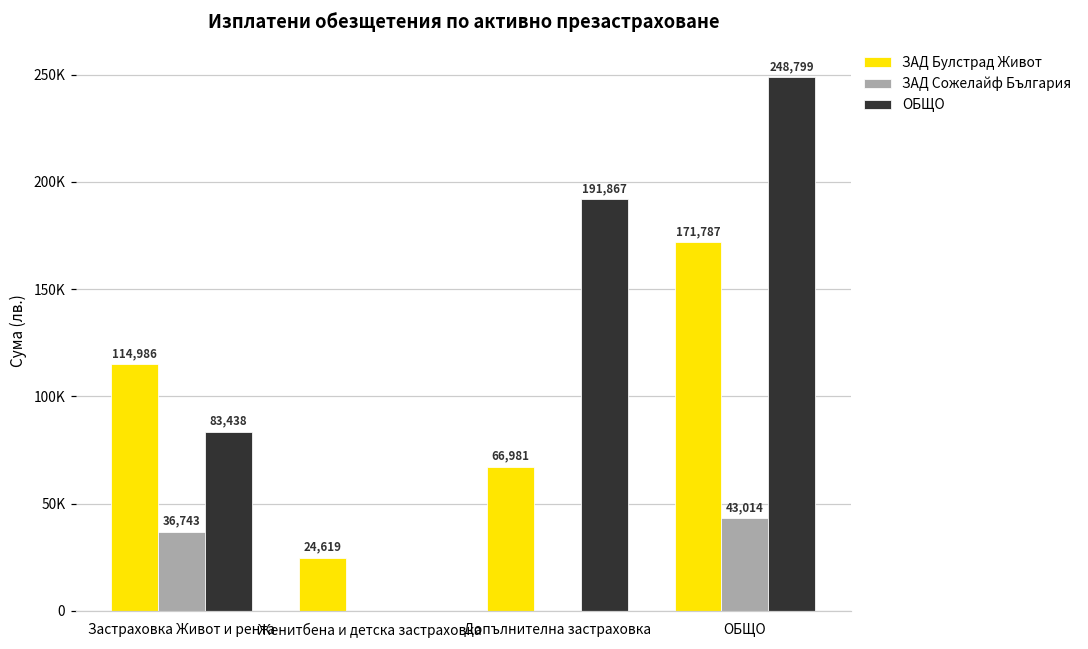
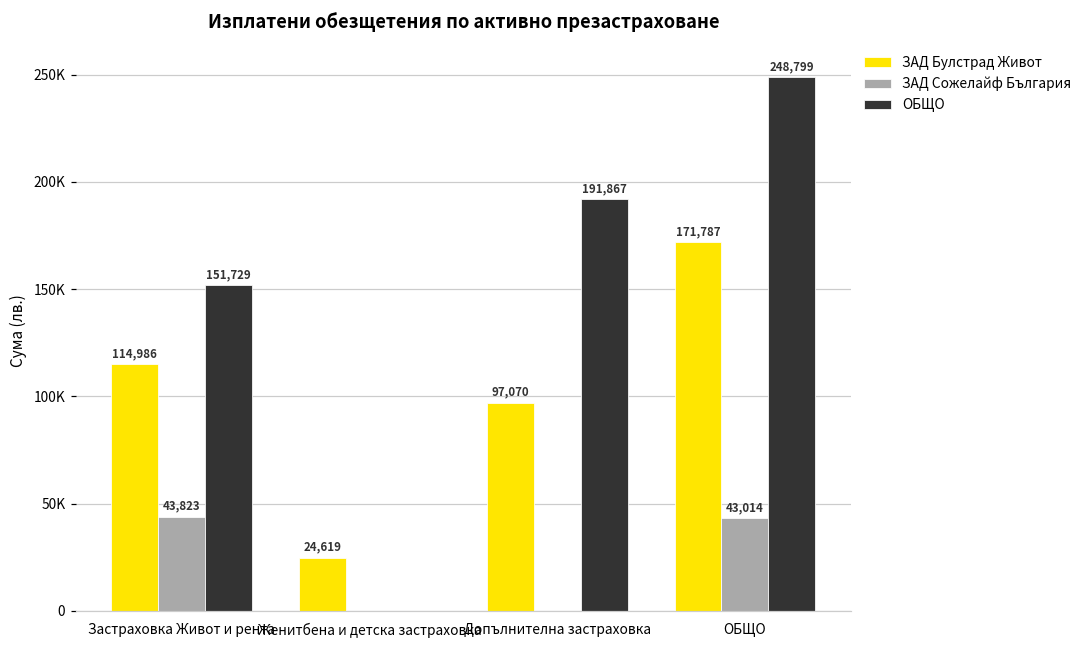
  {
    "ЗАД Булстрад Живот": {
      "Застраховка Живот и рента": "114,986",
      "Женитбена и детска застраховка": "24,619",
-     "Допълнителна застраховка": "66,981",
+     "Допълнителна застраховка": "97,070",
      "ОБЩО": "171,787"
    },
    "ЗАД Сожелайф България": {
-     "Застраховка Живот и рента": "36,743",
+     "Застраховка Живот и рента": "43,823",
      "ОБЩО": "43,014"
    },
    "ОБЩО": {
-     "Застраховка Живот и рента": "83,438",
+     "Застраховка Живот и рента": "151,729",
      "Допълнителна застраховка": "191,867",
      "ОБЩО": "248,799"
    }
  }
